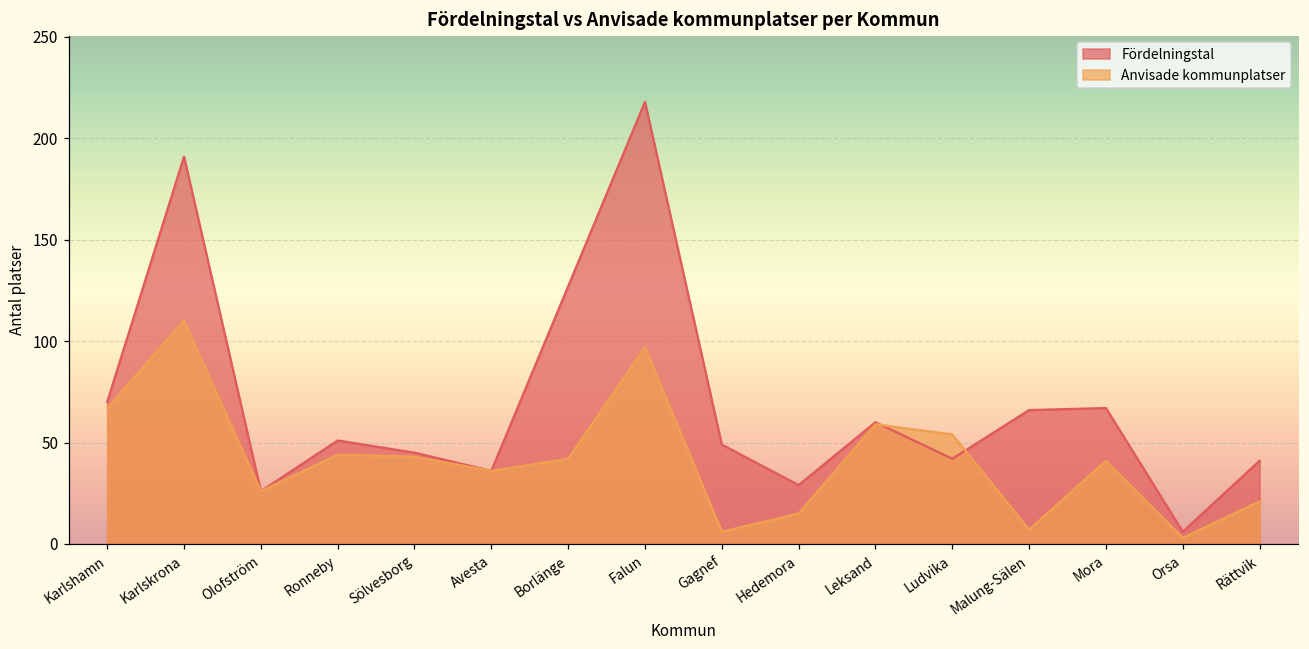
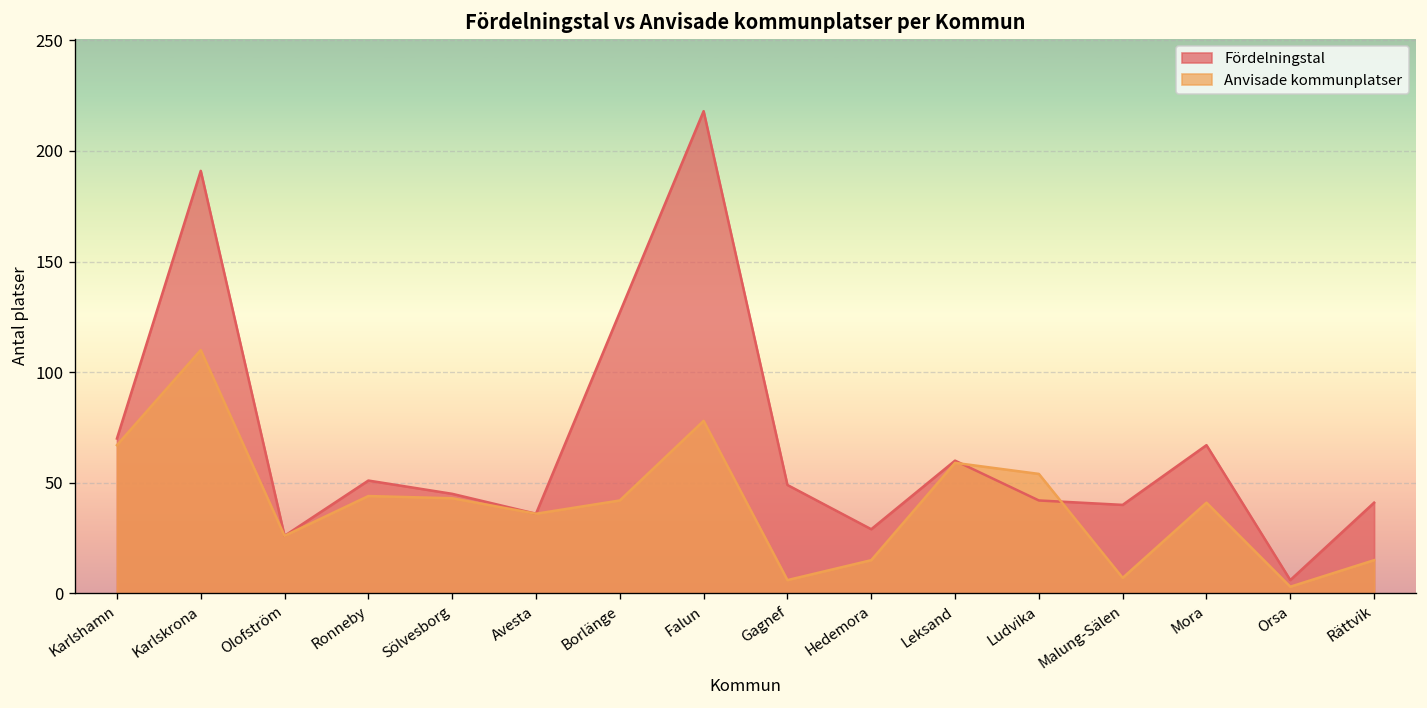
  {
    "Fördelningstal": {
      "Karlshamn": 70,
      "Karlskrona": 191,
      "Ronneby": 51,
      "Sölvesborg": 45,
      "Borlänge": 127,
      "Falun": 218,
      "Gagnef": 49,
      "Hedemora": 29,
      "Ludvika": 42,
-     "Malung-Sälen": 66,
+     "Malung-Sälen": 40,
      "Mora": 67,
      "Orsa": 6,
      "Rättvik": 41
    },
    "Anvisade kommunplatser": {
      "Karlshamn": 67,
      "Karlskrona": 110,
      "Ronneby": 44,
      "Sölvesborg": 43,
      "Borlänge": 42,
-     "Falun": 97,
+     "Falun": 78,
      "Gagnef": 6,
      "Hedemora": 15,
      "Ludvika": 54,
      "Malung-Sälen": 7,
      "Mora": 41,
      "Orsa": 3,
-     "Rättvik": 21
+     "Rättvik": 15
    }
  }
